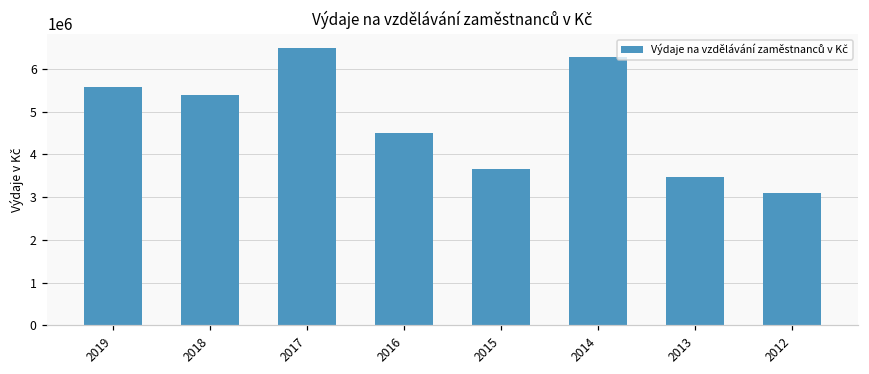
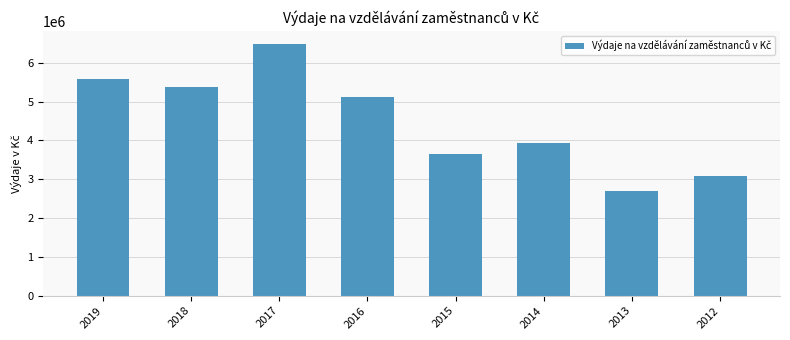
  {
    "2019": 5600000,
    "2018": 5400000,
    "2017": 6500000,
-   "2016": 4500000,
+   "2016": 5100000,
    "2015": 3700000,
-   "2014": 6300000,
-   "2013": 3500000,
+   "2014": 3900000,
+   "2013": 2700000,
    "2012": 3100000
  }
